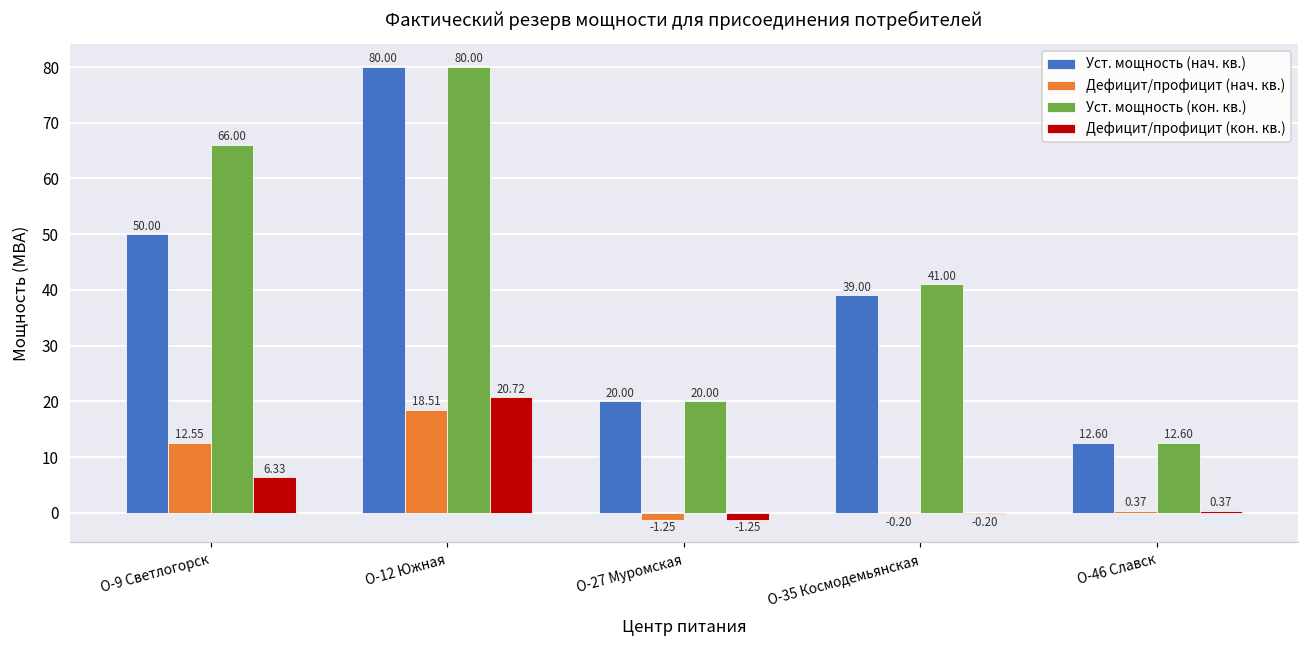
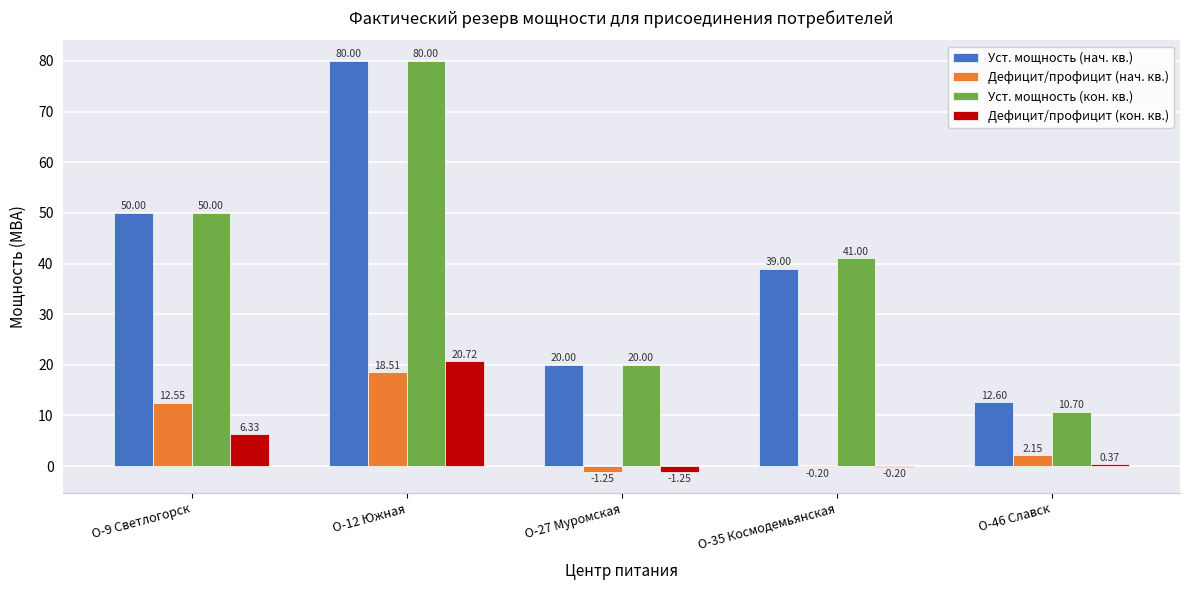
  {
    "Уст. мощность (нач. кв.)": {
      "О-9 Светлогорск": 50.00,
      "О-12 Южная": 80.00,
      "О-27 Муромская": 20.00,
      "О-35 Космодемьянская": 39.00,
      "О-46 Славск": 12.60
    },
    "Дефицит/профицит (нач. кв.)": {
      "О-9 Светлогорск": 12.55,
      "О-12 Южная": 18.51,
      "О-27 Муромская": -1.25,
      "О-35 Космодемьянская": -0.20,
-     "О-46 Славск": 0.37
+     "О-46 Славск": 2.15
    },
    "Уст. мощность (кон. кв.)": {
-     "О-9 Светлогорск": 66.00,
+     "О-9 Светлогорск": 50.00,
      "О-12 Южная": 80.00,
      "О-27 Муромская": 20.00,
      "О-35 Космодемьянская": 41.00,
-     "О-46 Славск": 12.60
+     "О-46 Славск": 10.70
    },
    "Дефицит/профицит (кон. кв.)": {
      "О-9 Светлогорск": 6.33,
      "О-12 Южная": 20.72,
      "О-27 Муромская": -1.25,
      "О-35 Космодемьянская": -0.20,
      "О-46 Славск": 0.37
    }
  }
